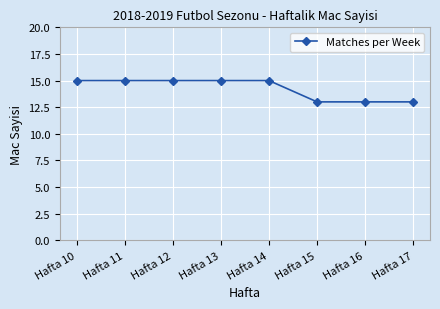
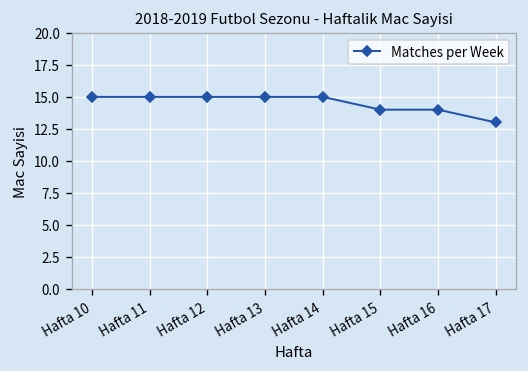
  {
    "Hafta 10": 15,
    "Hafta 11": 15,
    "Hafta 12": 15,
    "Hafta 13": 15,
    "Hafta 14": 15,
-   "Hafta 15": 13,
-   "Hafta 16": 13,
+   "Hafta 15": 14,
+   "Hafta 16": 14,
    "Hafta 17": 13
  }
